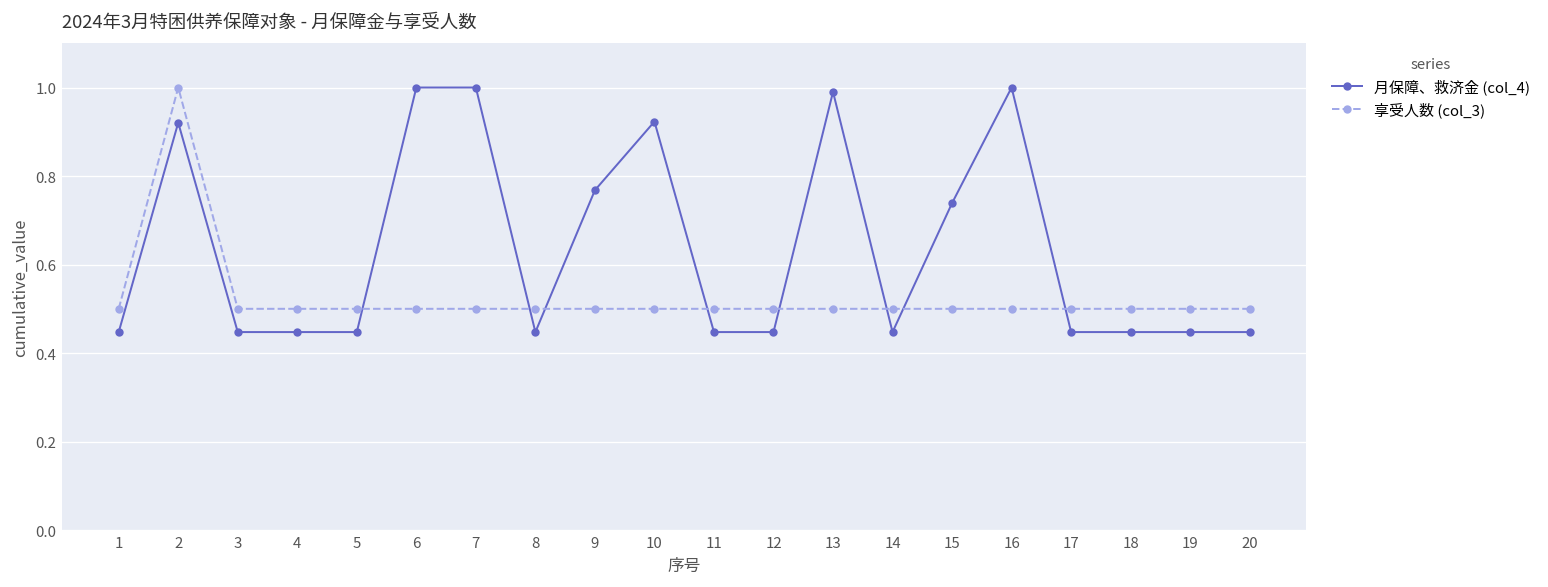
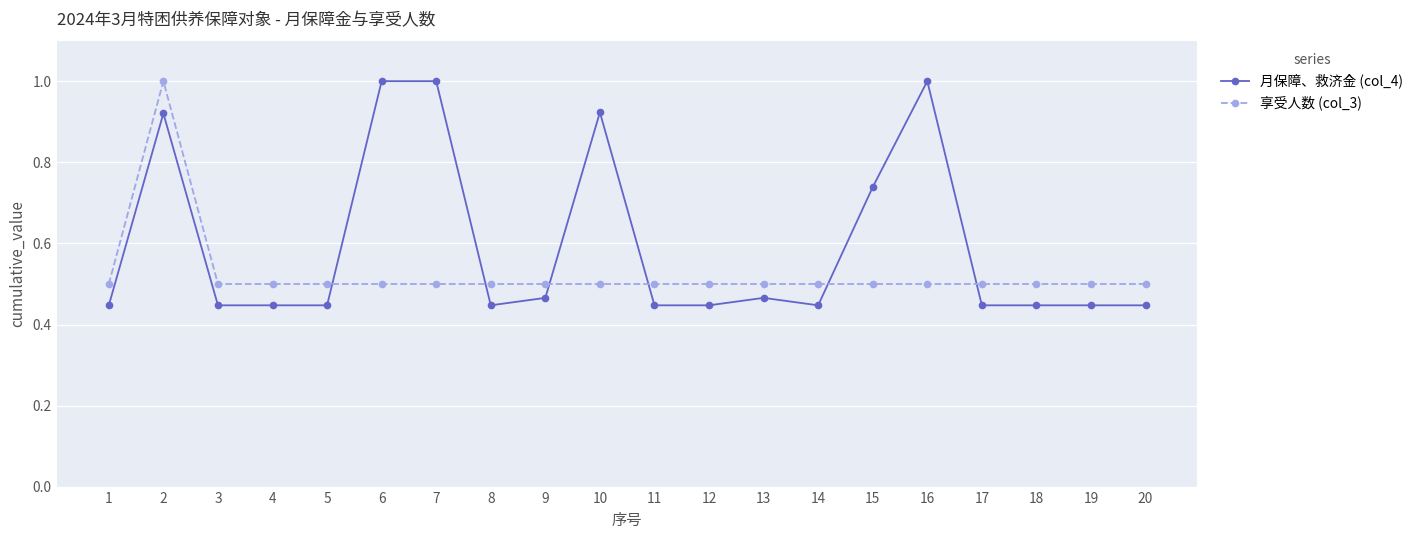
  {
    "月保障、救济金 (col_4)": {
      "1": 0.45,
      "2": 0.92,
      "3": 0.45,
      "4": 0.45,
      "5": 0.45,
      "6": 1.00,
      "7": 1.00,
      "8": 0.45,
-     "9": 0.77,
+     "9": 0.47,
      "10": 0.92,
      "11": 0.45,
      "12": 0.45,
-     "13": 0.99,
+     "13": 0.47,
      "14": 0.45,
      "15": 0.74,
      "16": 1.00,
      "17": 0.45,
      "18": 0.45,
      "19": 0.45,
      "20": 0.45
    },
    "享受人数 (col_3)": {
      "1": 0.50,
      "2": 1.00,
      "3": 0.50,
      "4": 0.50,
      "5": 0.50,
      "6": 0.50,
      "7": 0.50,
      "8": 0.50,
      "9": 0.50,
      "10": 0.50,
      "11": 0.50,
      "12": 0.50,
      "13": 0.50,
      "14": 0.50,
      "15": 0.50,
      "16": 0.50,
      "17": 0.50,
      "18": 0.50,
      "19": 0.50,
      "20": 0.50
    }
  }
